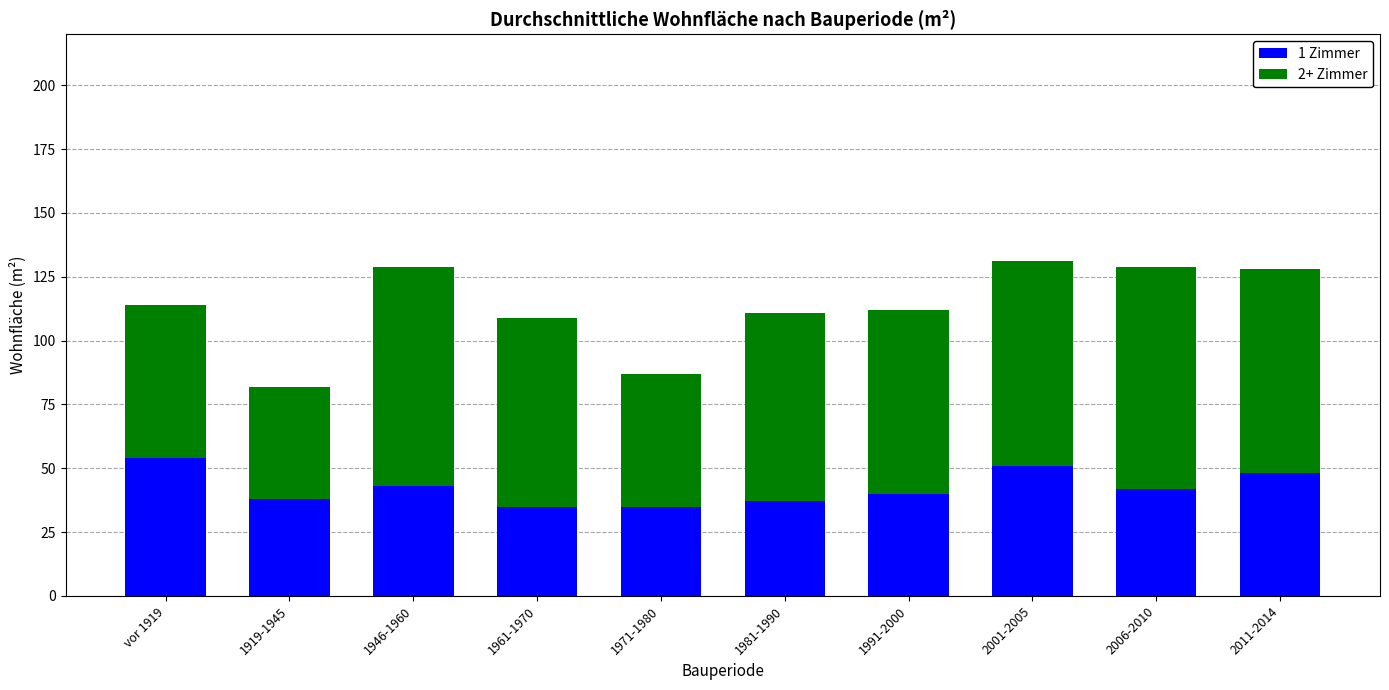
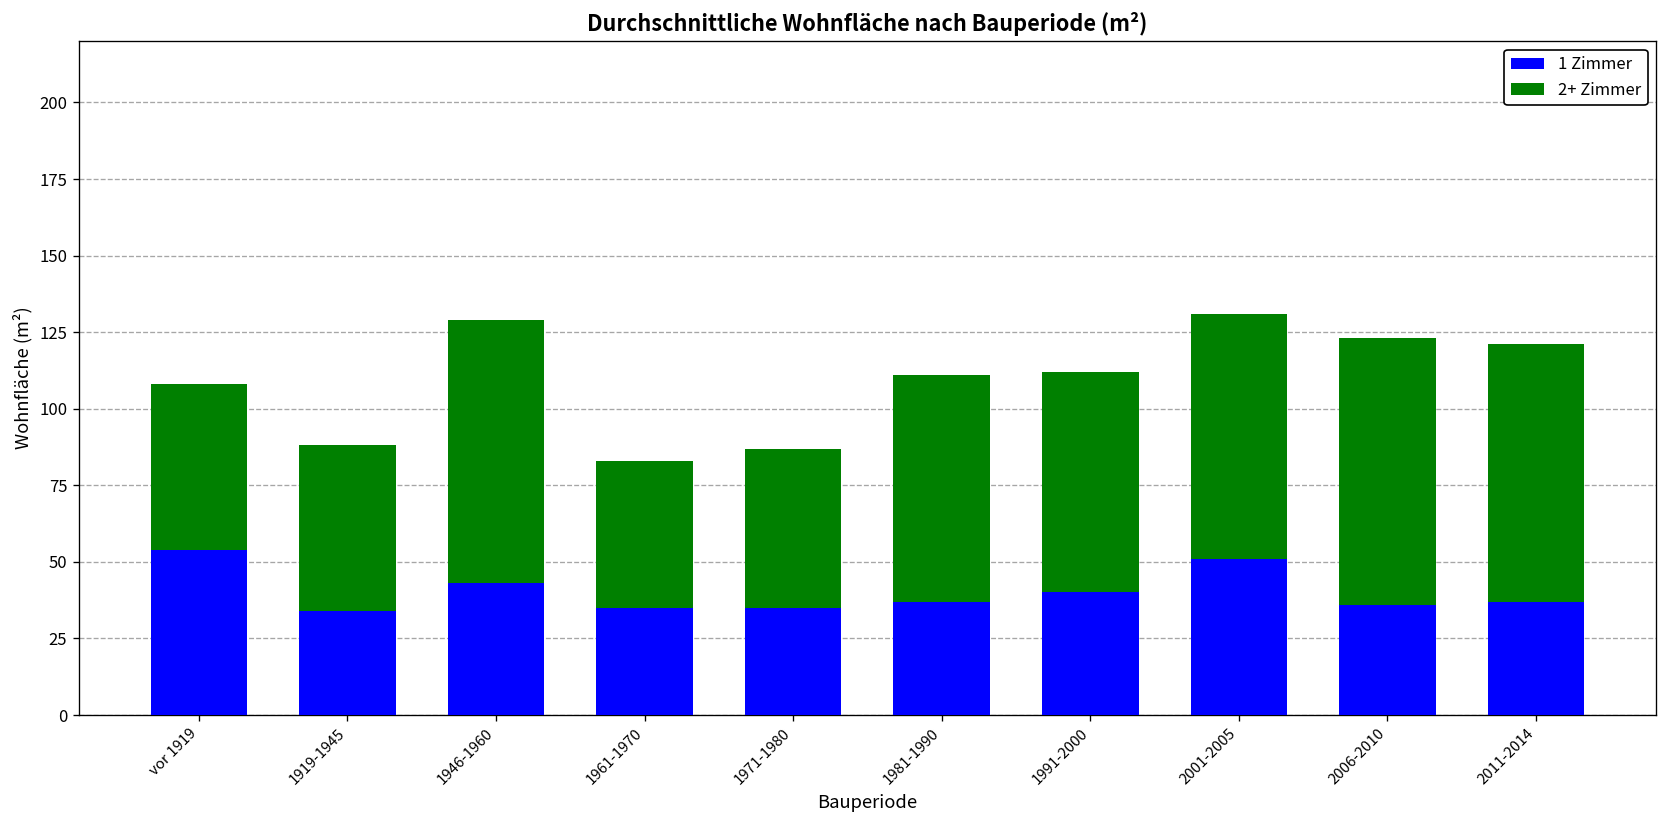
  {
    "1 Zimmer": {
      "vor 1919": 54,
-     "1919-1945": 38,
+     "1919-1945": 34,
      "1946-1960": 43,
      "1961-1970": 35,
      "1971-1980": 35,
      "1981-1990": 37,
      "1991-2000": 40,
      "2001-2005": 51,
-     "2006-2010": 42,
-     "2011-2014": 48
+     "2006-2010": 36,
+     "2011-2014": 37
    },
    "2+ Zimmer": {
-     "vor 1919": 60,
-     "1919-1945": 44,
+     "vor 1919": 54,
+     "1919-1945": 54,
      "1946-1960": 86,
-     "1961-1970": 74,
+     "1961-1970": 48,
      "1971-1980": 52,
      "1981-1990": 74,
      "1991-2000": 72,
      "2001-2005": 80,
      "2006-2010": 87,
-     "2011-2014": 80
+     "2011-2014": 84
    }
  }
